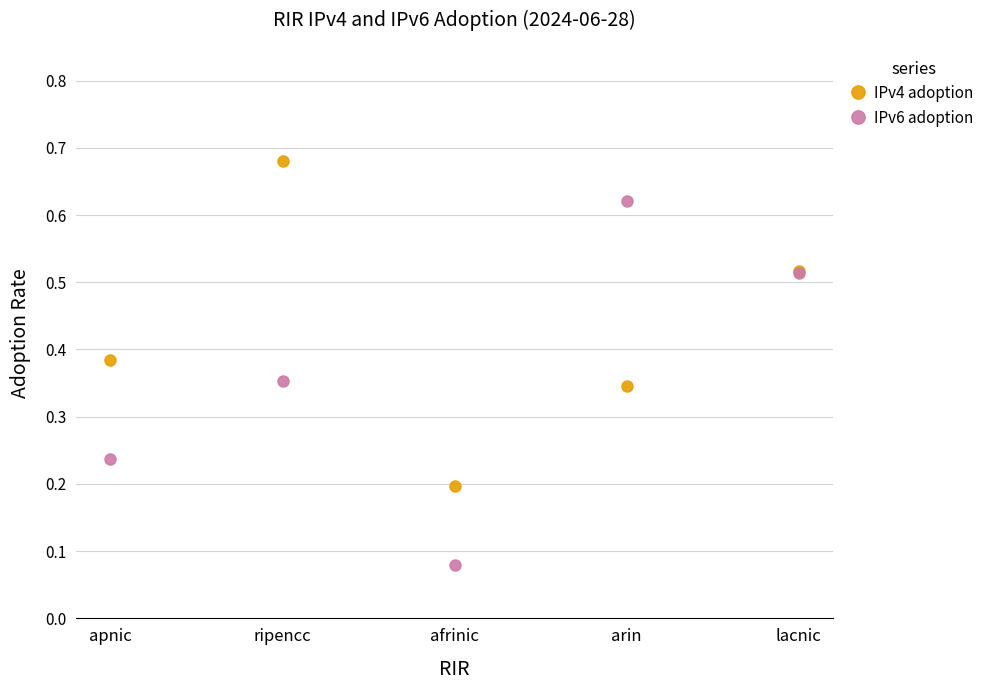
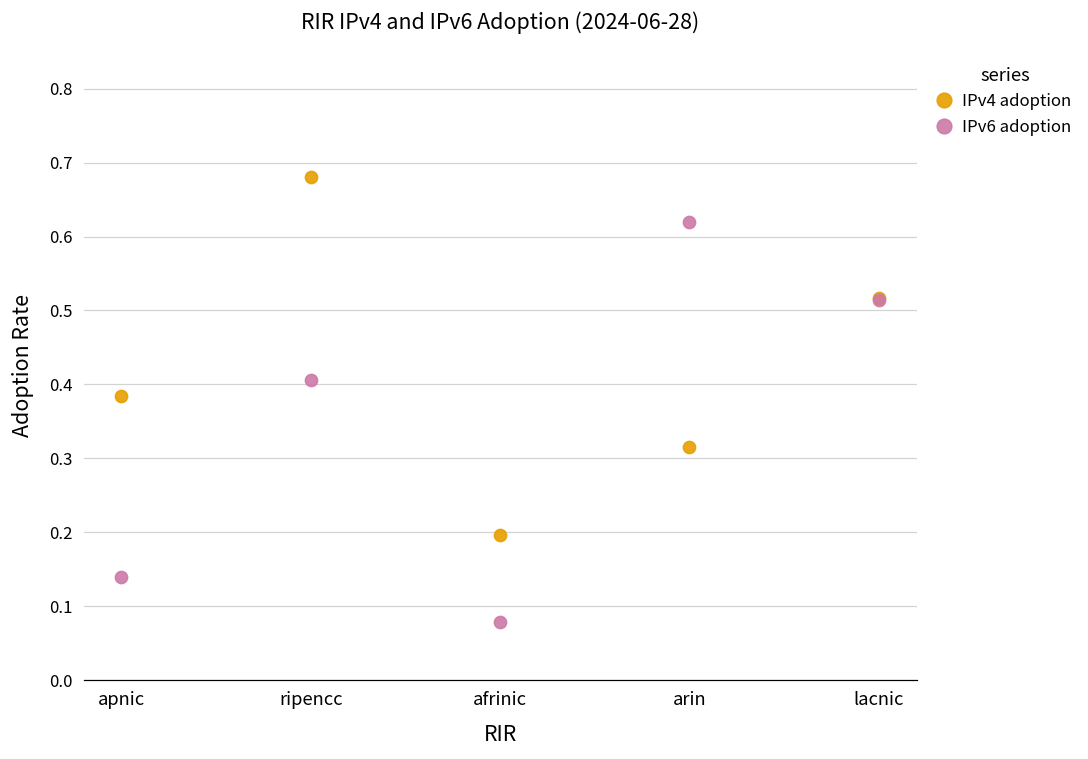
  {
    "IPv4 adoption": {
      "apnic": 0.38,
      "ripencc": 0.68,
      "afrinic": 0.20,
-     "arin": 0.35
+     "arin": 0.32
    },
    "IPv6 adoption": {
-     "apnic": 0.24,
-     "ripencc": 0.35,
+     "apnic": 0.14,
+     "ripencc": 0.41,
      "afrinic": 0.08,
      "arin": 0.62
    }
  }
